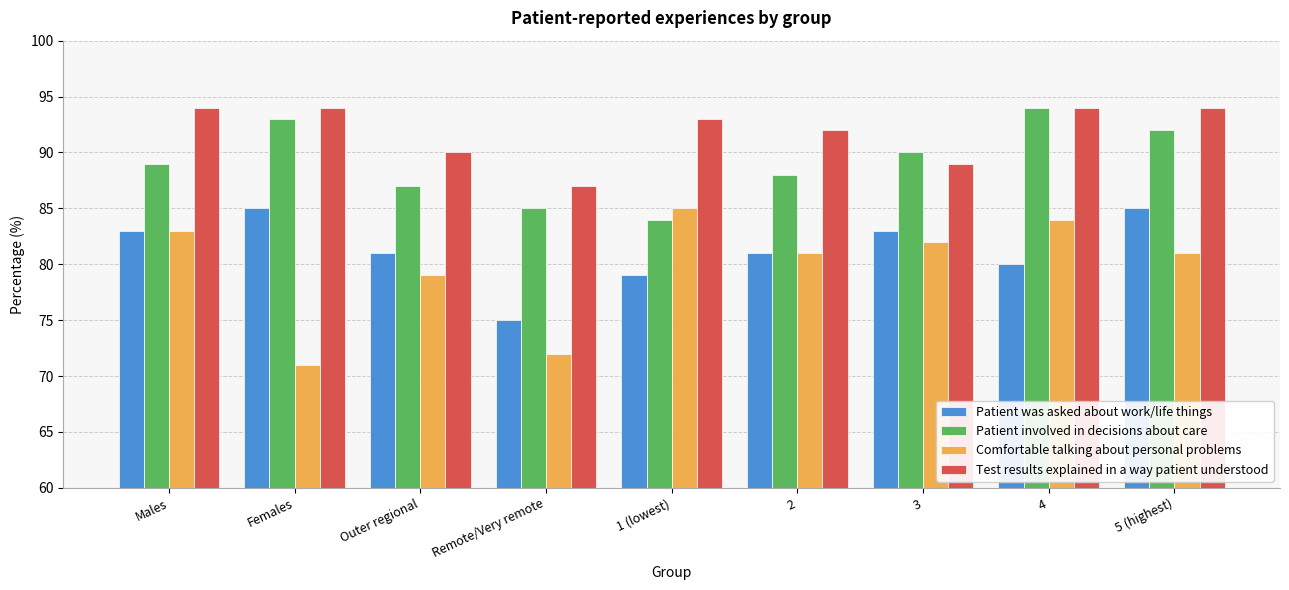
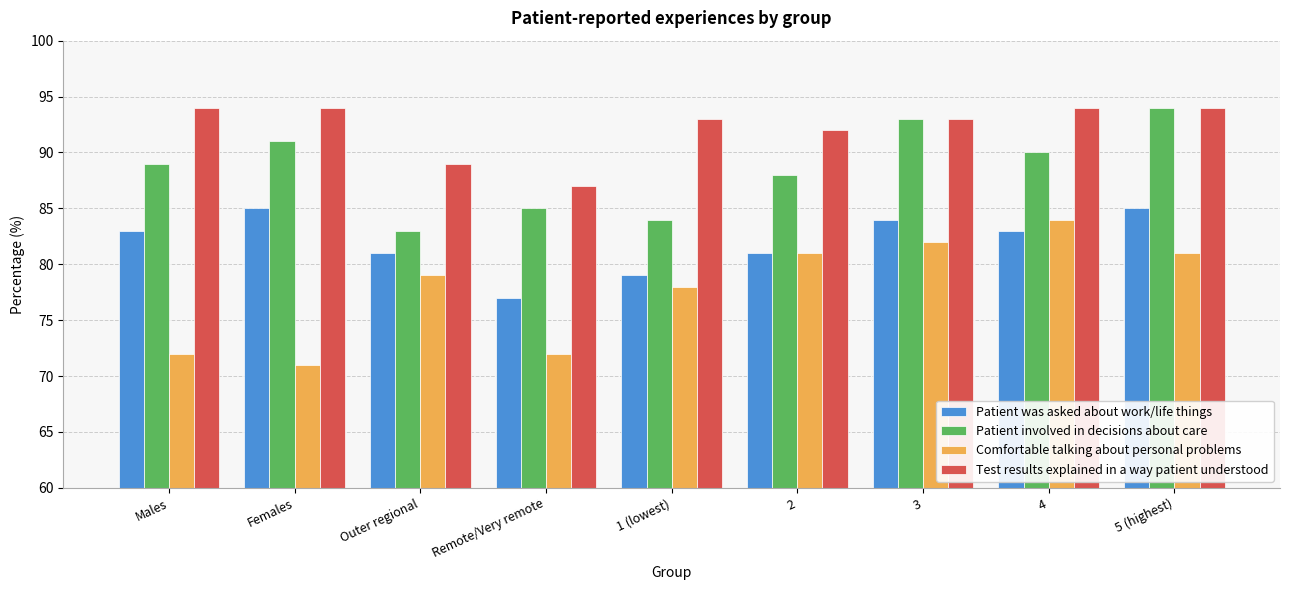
  {
    "Patient was asked about work/life things": {
      "Males": 83,
      "Females": 85,
      "Outer regional": 81,
-     "Remote/Very remote": 75,
+     "Remote/Very remote": 77,
      "1 (lowest)": 79,
      "2": 81,
-     "3": 83,
-     "4": 80,
+     "3": 84,
+     "4": 83,
      "5 (highest)": 85
    },
    "Patient involved in decisions about care": {
      "Males": 89,
-     "Females": 93,
-     "Outer regional": 87,
+     "Females": 91,
+     "Outer regional": 83,
      "Remote/Very remote": 85,
      "1 (lowest)": 84,
      "2": 88,
-     "3": 90,
-     "4": 94,
-     "5 (highest)": 92
+     "3": 93,
+     "4": 90,
+     "5 (highest)": 94
    },
    "Comfortable talking about personal problems": {
-     "Males": 83,
+     "Males": 72,
      "Females": 71,
      "Outer regional": 79,
      "Remote/Very remote": 72,
-     "1 (lowest)": 85,
+     "1 (lowest)": 78,
      "2": 81,
      "3": 82,
      "4": 84,
      "5 (highest)": 81
    },
    "Test results explained in a way patient understood": {
      "Males": 94,
      "Females": 94,
-     "Outer regional": 90,
+     "Outer regional": 89,
      "Remote/Very remote": 87,
      "1 (lowest)": 93,
      "2": 92,
-     "3": 89,
+     "3": 93,
      "4": 94,
      "5 (highest)": 94
    }
  }
